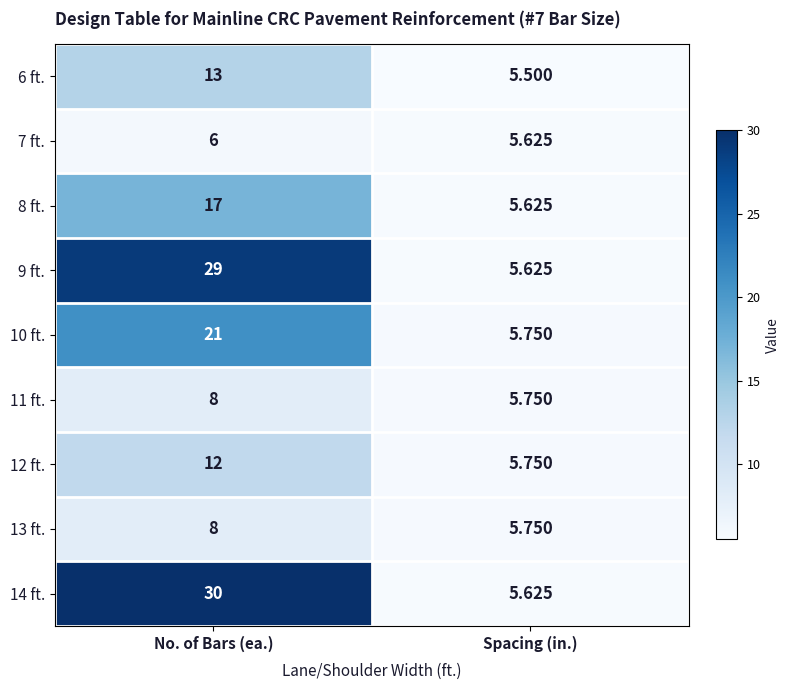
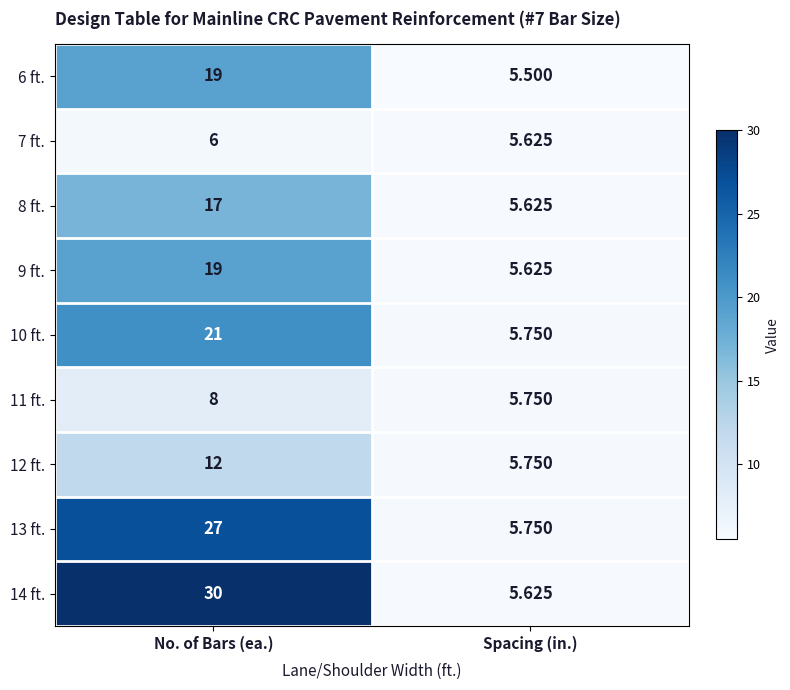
  {
    "6 ft.": {
-     "No. of Bars (ea.)": 13,
+     "No. of Bars (ea.)": 19,
      "Spacing (in.)": 5.500
    },
    "7 ft.": {
      "No. of Bars (ea.)": 6,
      "Spacing (in.)": 5.625
    },
    "8 ft.": {
      "No. of Bars (ea.)": 17,
      "Spacing (in.)": 5.625
    },
    "9 ft.": {
-     "No. of Bars (ea.)": 29,
+     "No. of Bars (ea.)": 19,
      "Spacing (in.)": 5.625
    },
    "10 ft.": {
      "No. of Bars (ea.)": 21,
      "Spacing (in.)": 5.750
    },
    "11 ft.": {
      "No. of Bars (ea.)": 8,
      "Spacing (in.)": 5.750
    },
    "12 ft.": {
      "No. of Bars (ea.)": 12,
      "Spacing (in.)": 5.750
    },
    "13 ft.": {
-     "No. of Bars (ea.)": 8,
+     "No. of Bars (ea.)": 27,
      "Spacing (in.)": 5.750
    },
    "14 ft.": {
      "No. of Bars (ea.)": 30,
      "Spacing (in.)": 5.625
    }
  }
